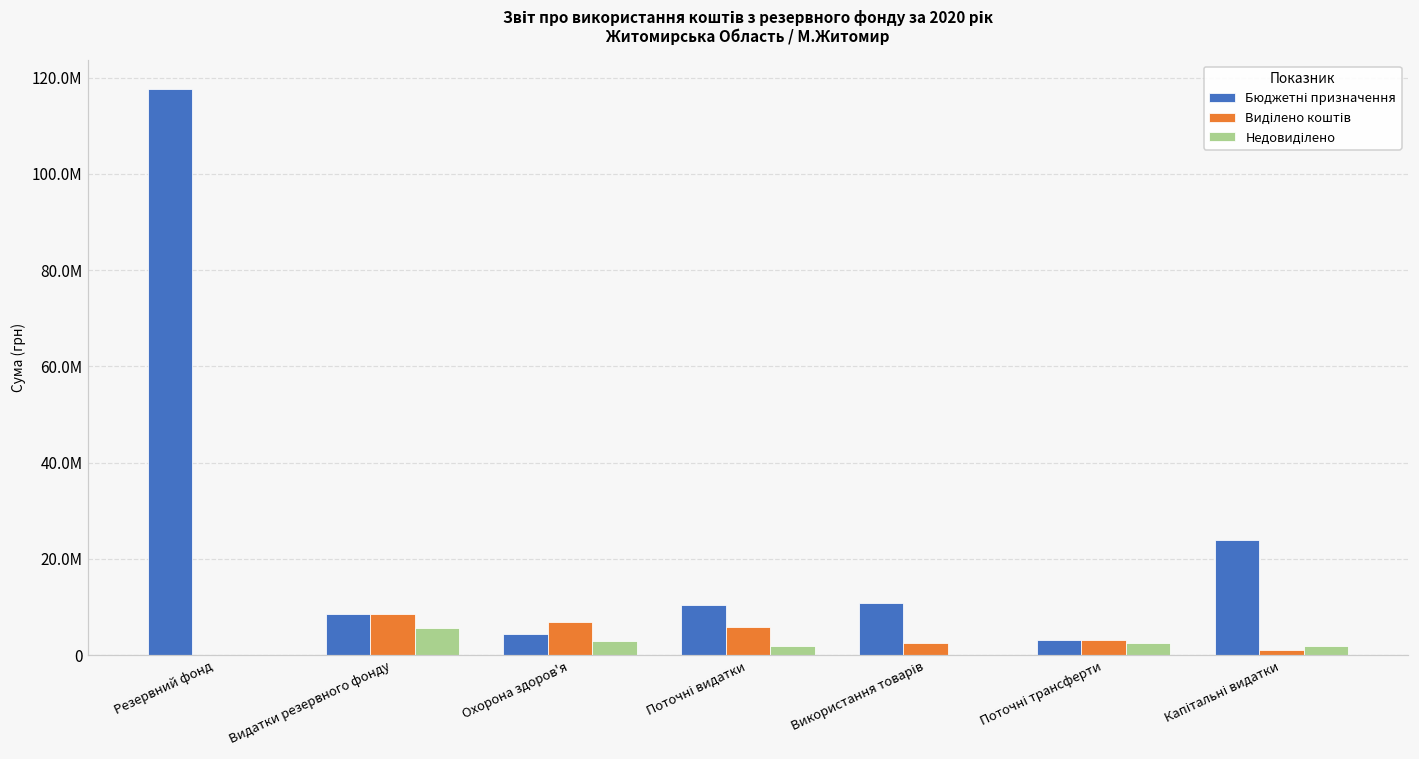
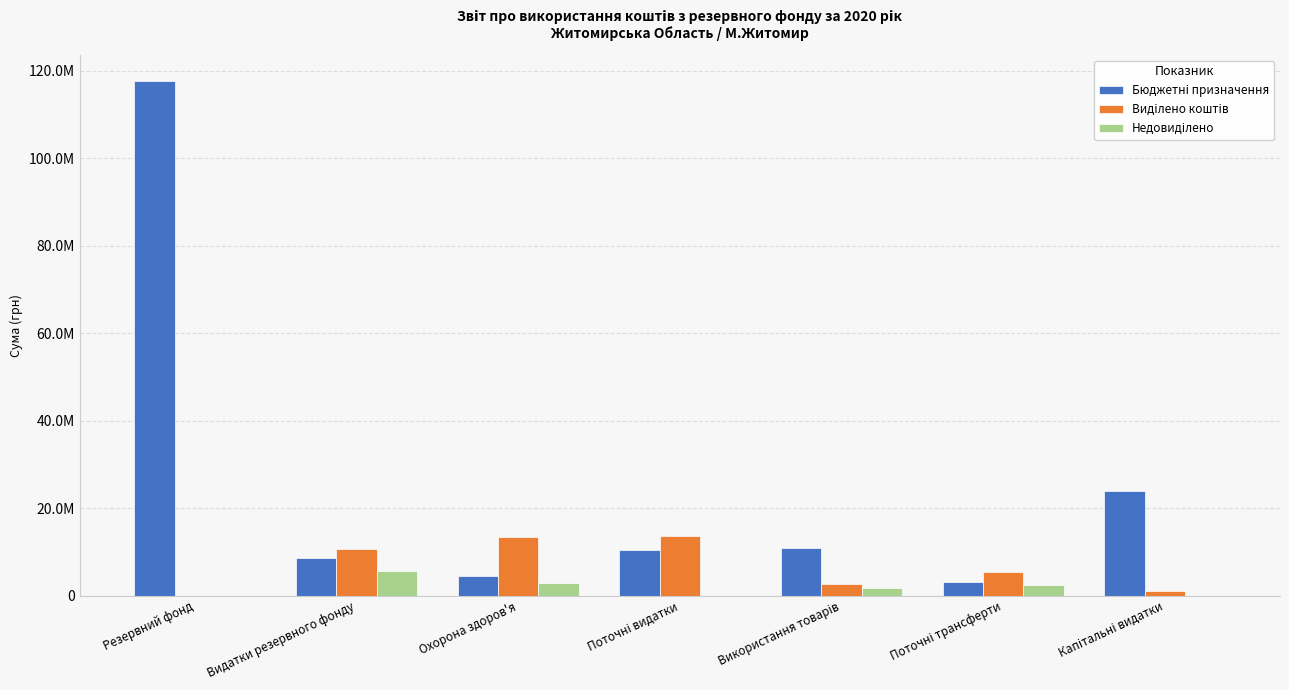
  {
    "Бюджетні призначення": {
      "Резервний фонд": 118000000,
      "Видатки резервного фонду": 9000000,
      "Охорона здоров'я": 4000000,
      "Поточні видатки": 10000000,
      "Використання товарів": 11000000,
      "Поточні трансферти": 3000000,
      "Капітальні видатки": 24000000
    },
    "Виділено коштів": {
      "Резервний фонд": 0,
-     "Видатки резервного фонду": 8000000,
-     "Охорона здоров'я": 7000000,
-     "Поточні видатки": 6000000,
+     "Видатки резервного фонду": 11000000,
+     "Охорона здоров'я": 13000000,
+     "Поточні видатки": 14000000,
      "Використання товарів": 3000000,
-     "Поточні трансферти": 3000000,
+     "Поточні трансферти": 5000000,
      "Капітальні видатки": 1000000
    },
    "Недовиділено": {
      "Резервний фонд": 0,
      "Видатки резервного фонду": 6000000,
      "Охорона здоров'я": 3000000,
-     "Поточні видатки": 2000000,
-     "Використання товарів": 0,
+     "Поточні видатки": 0,
+     "Використання товарів": 2000000,
      "Поточні трансферти": 2000000,
-     "Капітальні видатки": 2000000
+     "Капітальні видатки": 0
    }
  }
